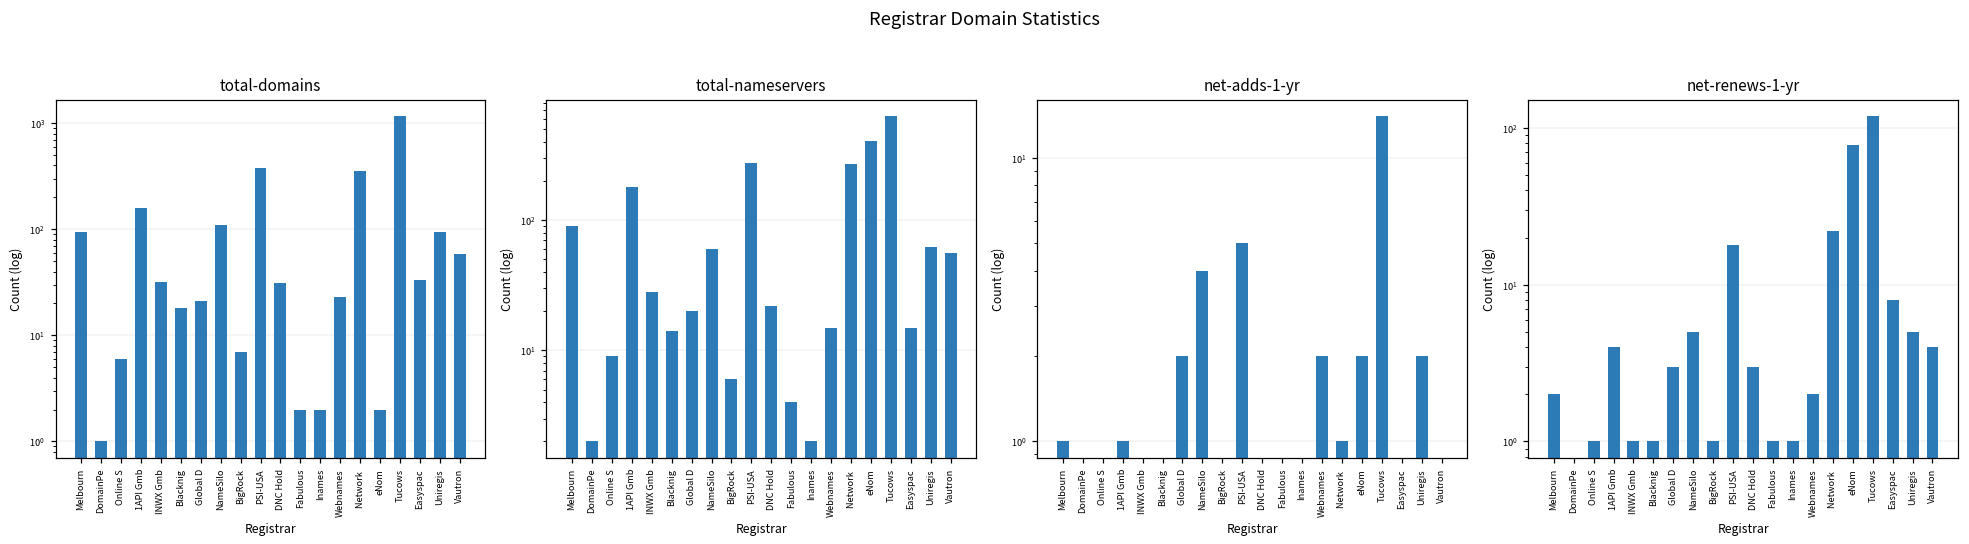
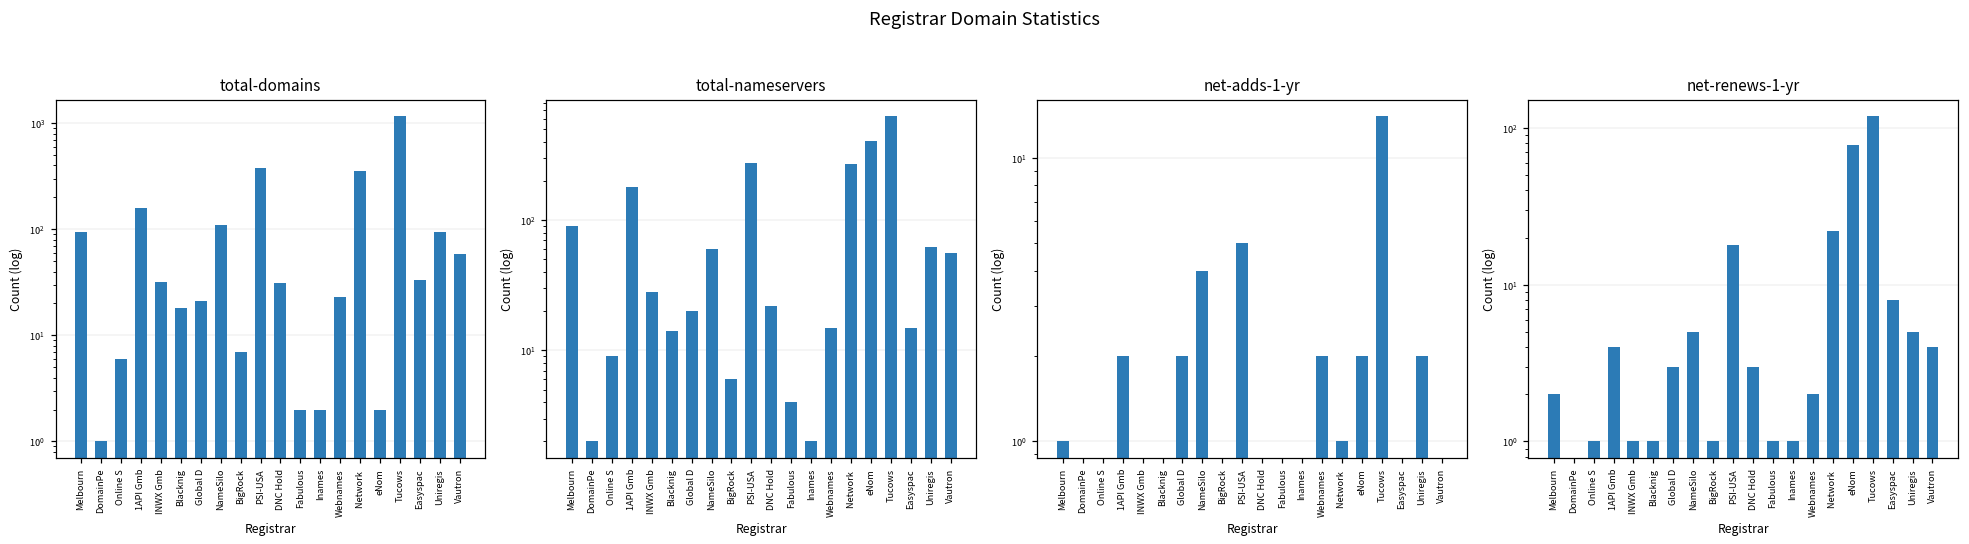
  {
    "total-domains": {
      "Melbourn": 90,
      "DomainPe": 1.0,
      "Online S": 6,
      "1API Gmb": 160,
      "INWX Gmb": 32,
      "Blacknig": 18,
      "Global D": 21,
      "NameSilo": 110,
      "BigRock": 7,
      "PSI-USA": 380,
      "DNC Hold": 31,
      "Fabulous": 2.0,
      "Inames": 2.0,
      "Webnames": 23,
      "Network": 350,
      "eNom": 2.0,
      "Tucows": 1200,
      "Easyspac": 33,
      "Uniregis": 90,
      "Vautron": 60
    },
    "total-nameservers": {
      "Melbourn": 90,
      "DomainPe": 2.0,
      "Online S": 9,
      "1API Gmb": 180,
      "INWX Gmb": 28,
      "Blacknig": 14,
      "Global D": 20,
      "NameSilo": 60,
      "BigRock": 6,
      "PSI-USA": 280,
      "DNC Hold": 22,
      "Fabulous": 4.0,
      "Inames": 2.0,
      "Webnames": 15,
      "Network": 270,
      "eNom": 410,
      "Tucows": 600,
      "Easyspac": 15,
      "Uniregis": 60,
      "Vautron": 60
    },
    "net-adds-1-yr": {
      "Melbourn": 1,
-     "1API Gmb": 1,
+     "1API Gmb": 2,
      "Global D": 2,
      "NameSilo": 4,
      "PSI-USA": 5,
      "Webnames": 2,
      "Network": 1,
      "eNom": 2,
      "Tucows": 14,
      "Uniregis": 2
    },
    "net-renews-1-yr": {
      "Melbourn": 2.0,
      "Online S": 1.0,
      "1API Gmb": 4.0,
      "INWX Gmb": 1.0,
      "Blacknig": 1.0,
      "Global D": 3.0,
      "NameSilo": 5.0,
      "BigRock": 1.0,
      "PSI-USA": 18,
      "DNC Hold": 3.0,
      "Fabulous": 1.0,
      "Inames": 1.0,
      "Webnames": 2.0,
      "Network": 22,
      "eNom": 80,
      "Tucows": 120,
      "Easyspac": 8,
      "Uniregis": 5.0,
      "Vautron": 4.0
    }
  }
